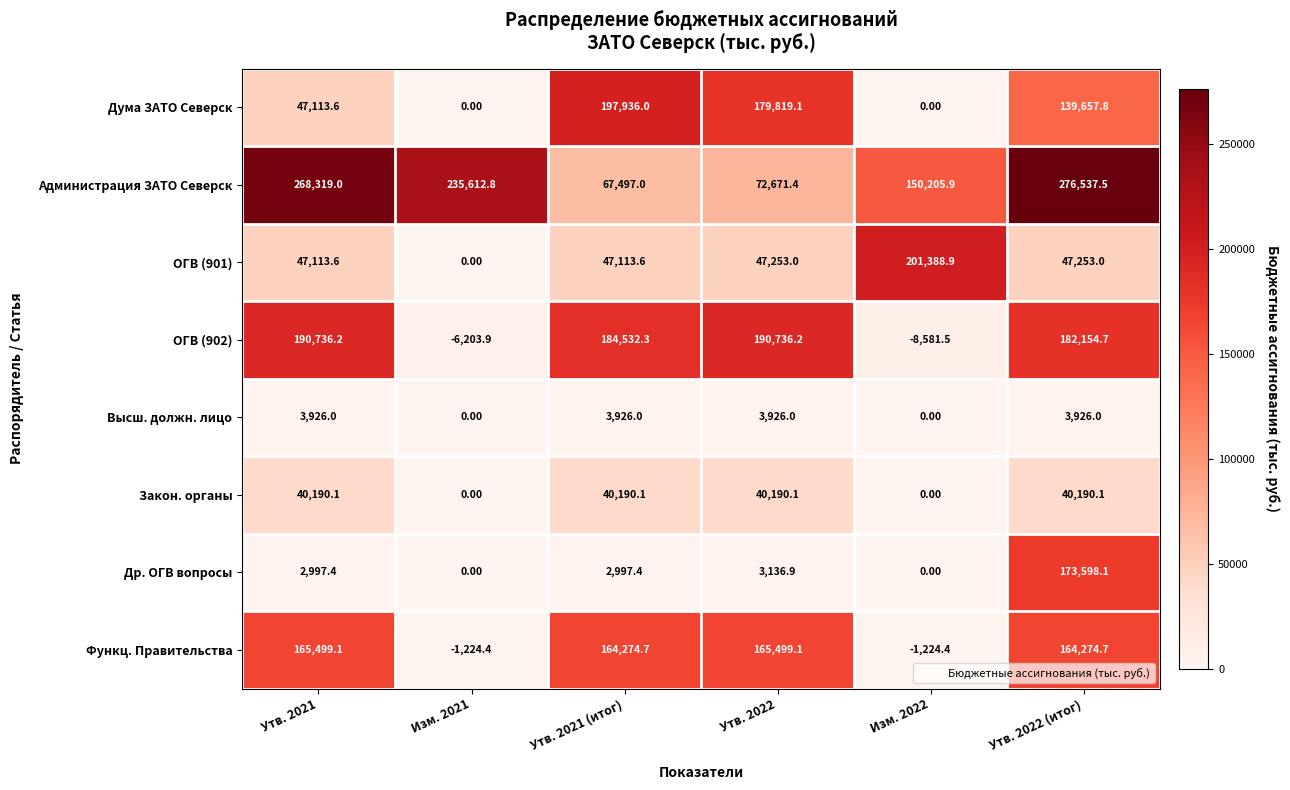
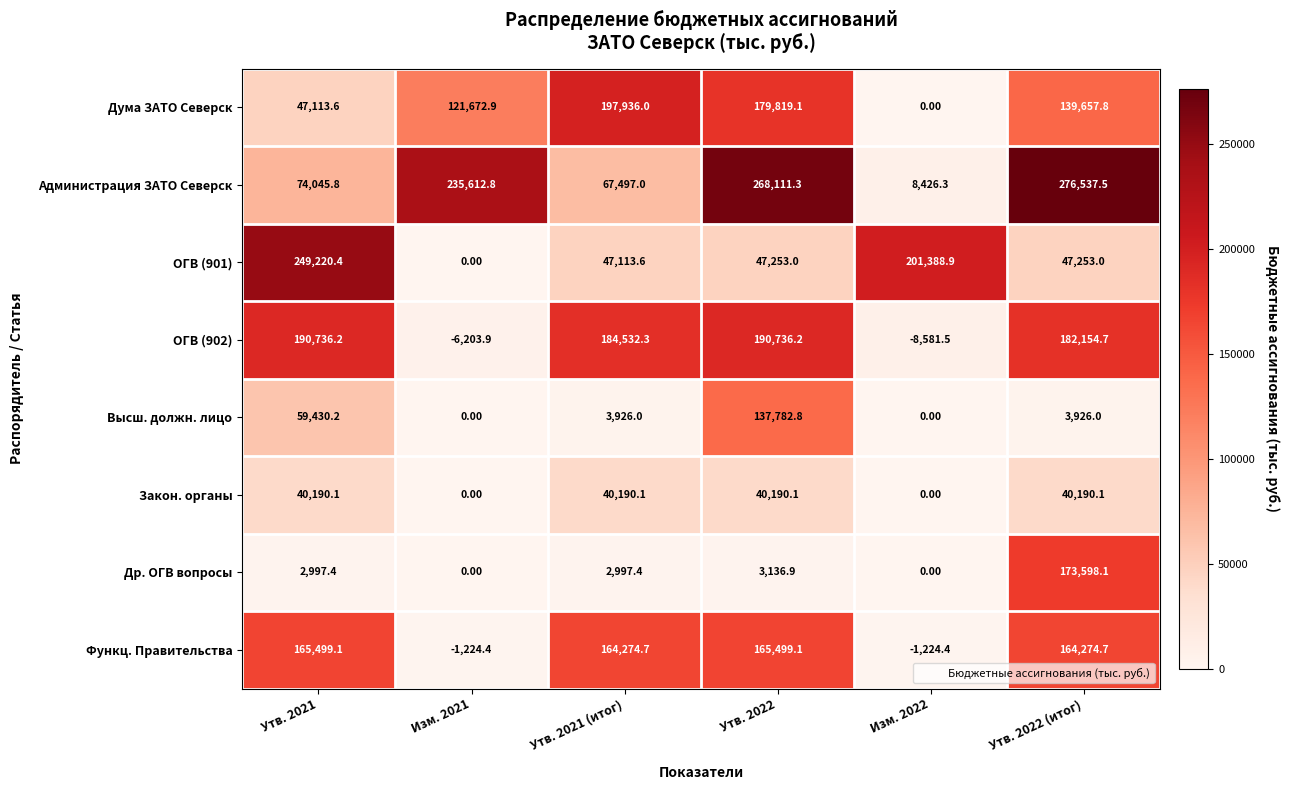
  {
    "Дума ЗАТО Северск": {
      "Утв. 2021": "47,113.6",
-     "Изм. 2021": "0.00",
+     "Изм. 2021": "121,672.9",
      "Утв. 2021 (итог)": "197,936.0",
      "Утв. 2022": "179,819.1",
      "Изм. 2022": "0.00",
      "Утв. 2022 (итог)": "139,657.8"
    },
    "Администрация ЗАТО Северск": {
-     "Утв. 2021": "268,319.0",
+     "Утв. 2021": "74,045.8",
      "Изм. 2021": "235,612.8",
      "Утв. 2021 (итог)": "67,497.0",
-     "Утв. 2022": "72,671.4",
-     "Изм. 2022": "150,205.9",
+     "Утв. 2022": "268,111.3",
+     "Изм. 2022": "8,426.3",
      "Утв. 2022 (итог)": "276,537.5"
    },
    "ОГВ (901)": {
-     "Утв. 2021": "47,113.6",
+     "Утв. 2021": "249,220.4",
      "Изм. 2021": "0.00",
      "Утв. 2021 (итог)": "47,113.6",
      "Утв. 2022": "47,253.0",
      "Изм. 2022": "201,388.9",
      "Утв. 2022 (итог)": "47,253.0"
    },
    "ОГВ (902)": {
      "Утв. 2021": "190,736.2",
      "Изм. 2021": "-6,203.9",
      "Утв. 2021 (итог)": "184,532.3",
      "Утв. 2022": "190,736.2",
      "Изм. 2022": "-8,581.5",
      "Утв. 2022 (итог)": "182,154.7"
    },
    "Высш. должн. лицо": {
-     "Утв. 2021": "3,926.0",
+     "Утв. 2021": "59,430.2",
      "Изм. 2021": "0.00",
      "Утв. 2021 (итог)": "3,926.0",
-     "Утв. 2022": "3,926.0",
+     "Утв. 2022": "137,782.8",
      "Изм. 2022": "0.00",
      "Утв. 2022 (итог)": "3,926.0"
    },
    "Закон. органы": {
      "Утв. 2021": "40,190.1",
      "Изм. 2021": "0.00",
      "Утв. 2021 (итог)": "40,190.1",
      "Утв. 2022": "40,190.1",
      "Изм. 2022": "0.00",
      "Утв. 2022 (итог)": "40,190.1"
    },
    "Др. ОГВ вопросы": {
      "Утв. 2021": "2,997.4",
      "Изм. 2021": "0.00",
      "Утв. 2021 (итог)": "2,997.4",
      "Утв. 2022": "3,136.9",
      "Изм. 2022": "0.00",
      "Утв. 2022 (итог)": "173,598.1"
    },
    "Функц. Правительства": {
      "Утв. 2021": "165,499.1",
      "Изм. 2021": "-1,224.4",
      "Утв. 2021 (итог)": "164,274.7",
      "Утв. 2022": "165,499.1",
      "Изм. 2022": "-1,224.4",
      "Утв. 2022 (итог)": "164,274.7"
    }
  }
